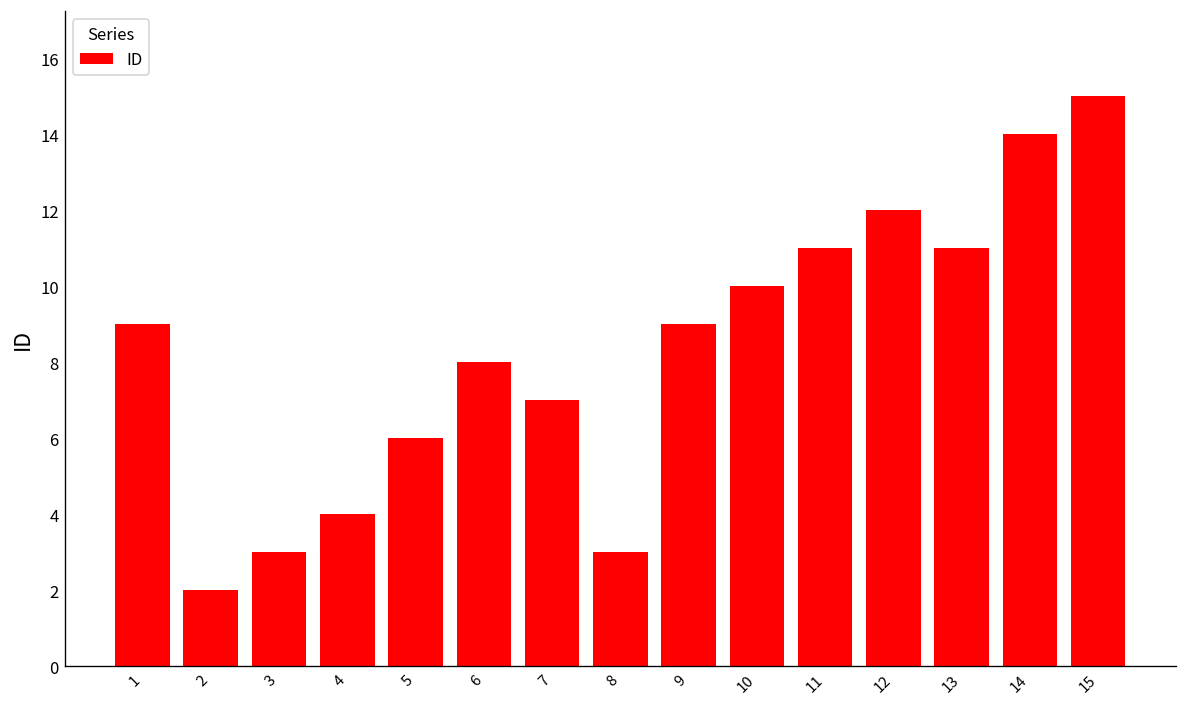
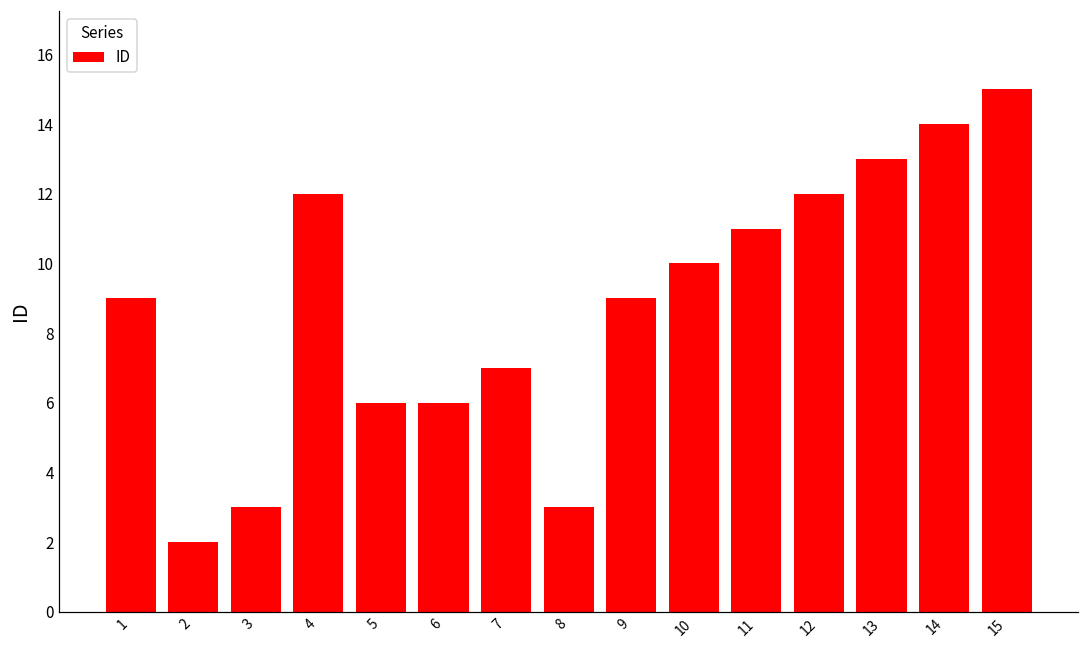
  {
    "1": 9,
    "2": 2,
    "3": 3,
-   "4": 4,
+   "4": 12,
    "5": 6,
-   "6": 8,
+   "6": 6,
    "7": 7,
    "8": 3,
    "9": 9,
    "10": 10,
    "11": 11,
    "12": 12,
-   "13": 11,
+   "13": 13,
    "14": 14,
    "15": 15
  }
